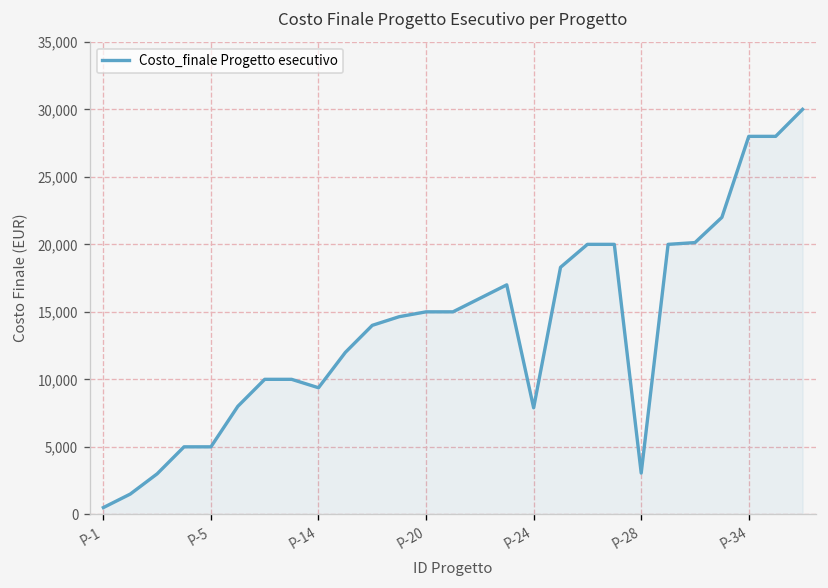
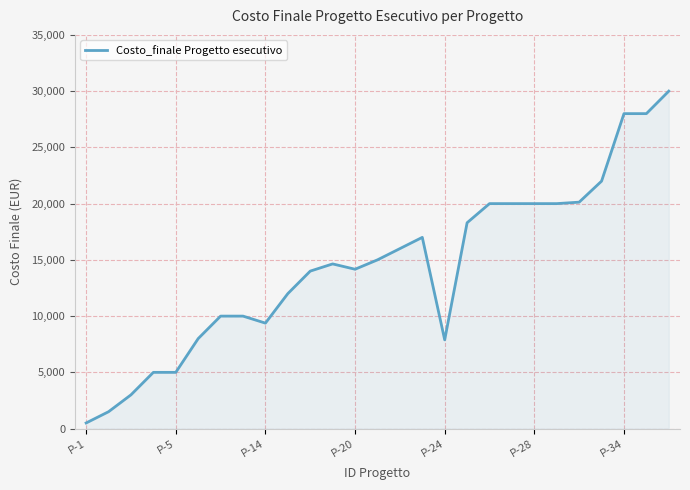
  {
    "P-1": "500",
    "P-5": "5,000",
    "P-14": "9,400",
-   "P-20": "15,000",
+   "P-20": "14,200",
    "P-24": "7,900",
-   "P-28": "3,100",
+   "P-28": "20,000",
    "P-34": "28,000"
  }
